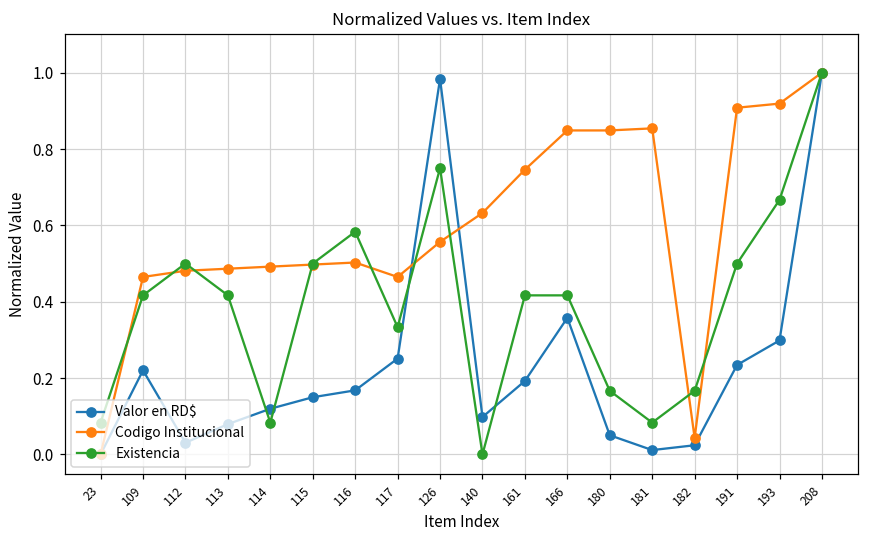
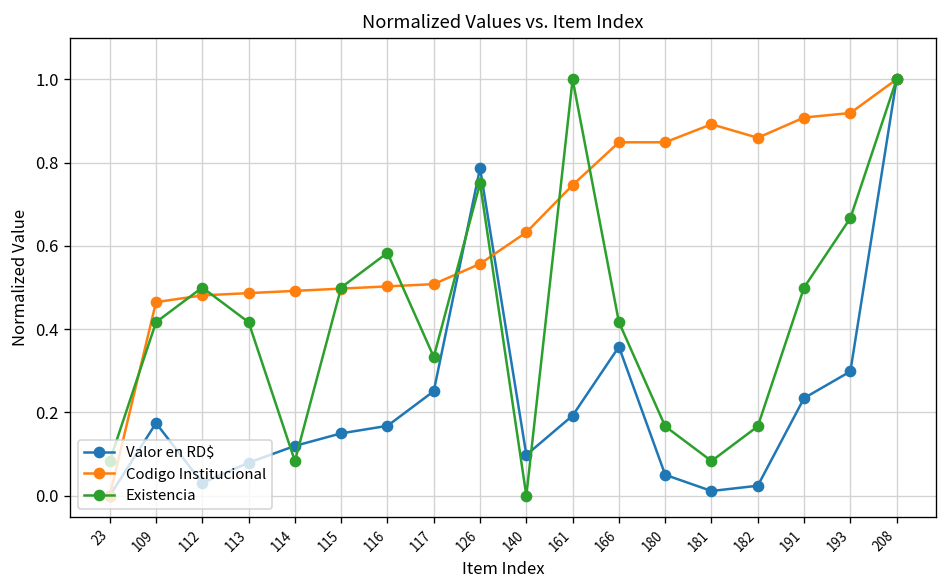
  {
    "Valor en RD$": {
-     "109": 0.22,
+     "109": 0.17,
      "114": 0.12,
      "115": 0.15,
      "116": 0.17,
      "117": 0.25,
-     "126": 0.98,
+     "126": 0.79,
      "140": 0.10,
      "161": 0.19,
      "166": 0.36,
      "180": 0.05,
      "181": 0.01,
      "182": 0.02,
      "191": 0.23,
      "193": 0.30
    },
    "Codigo Institucional": {
      "109": 0.46,
      "112": 0.48,
      "113": 0.49,
      "114": 0.49,
      "116": 0.50,
-     "117": 0.46,
+     "117": 0.51,
      "126": 0.56,
      "140": 0.63,
      "161": 0.75,
      "166": 0.85,
      "180": 0.85,
-     "181": 0.85,
-     "182": 0.04,
+     "181": 0.89,
+     "182": 0.86,
      "191": 0.91,
      "193": 0.92
    },
    "Existencia": {
      "109": 0.42,
      "112": 0.50,
      "113": 0.42,
      "114": 0.08,
      "116": 0.58,
      "117": 0.33,
      "126": 0.75,
      "140": 0.00,
-     "161": 0.42,
+     "161": 1.00,
      "166": 0.42,
      "180": 0.17,
      "181": 0.08,
      "182": 0.17,
      "191": 0.50,
      "193": 0.67
    }
  }
